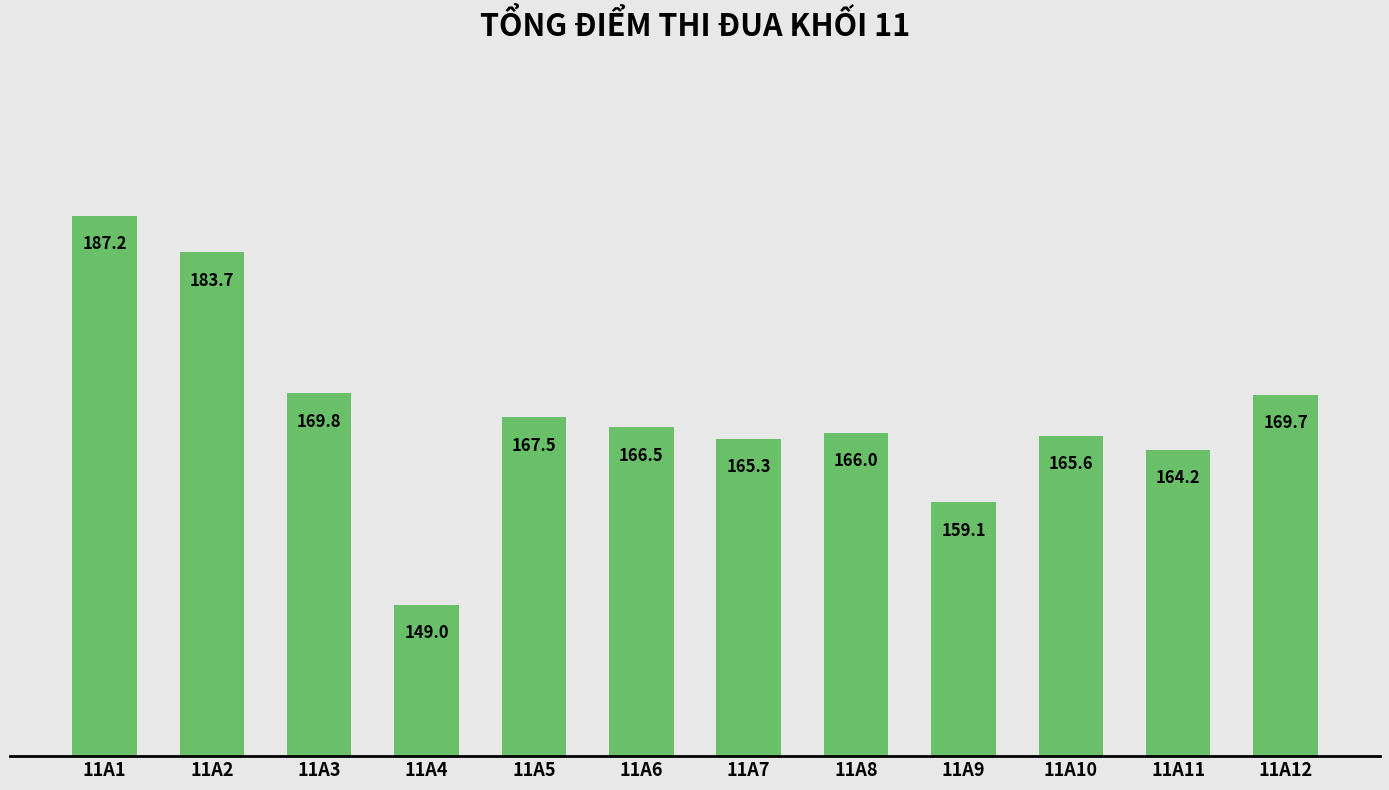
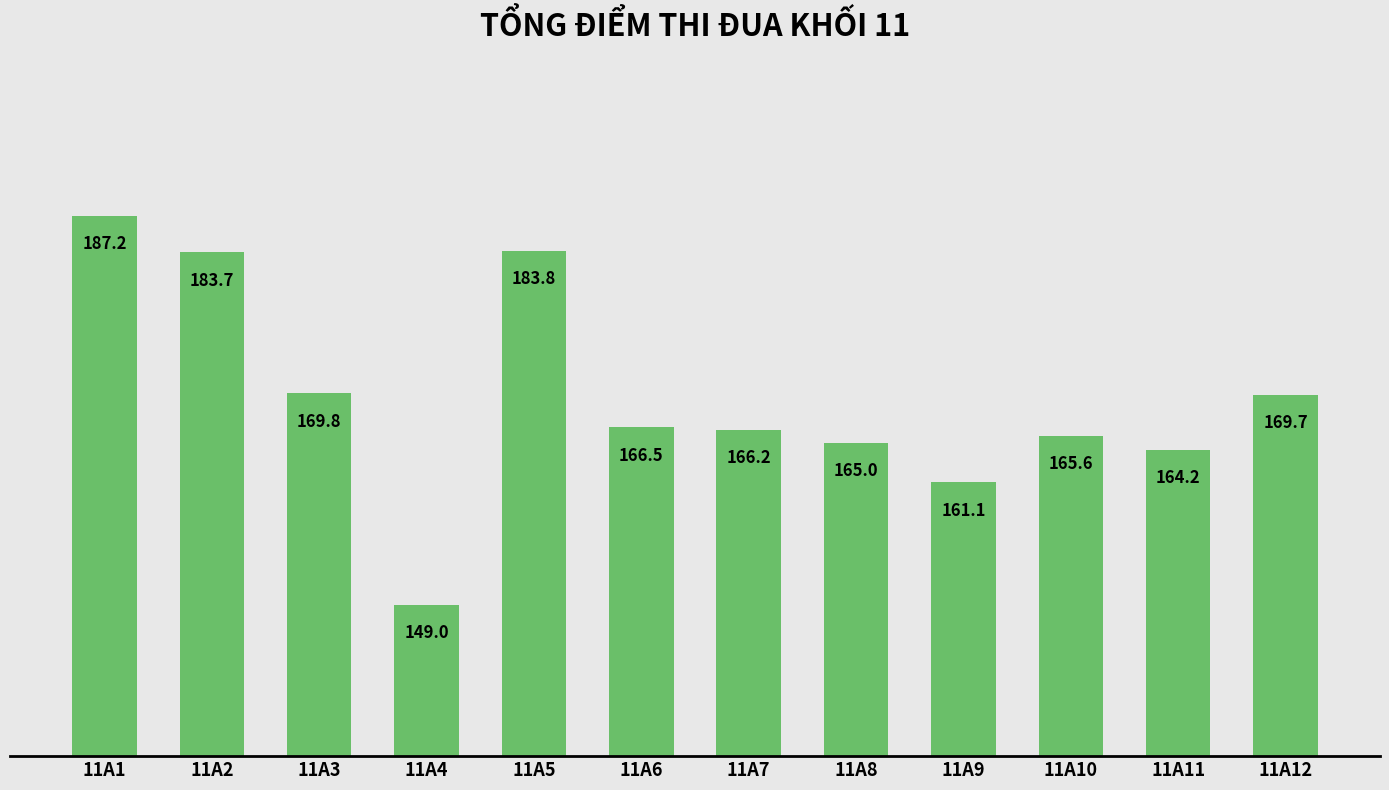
  {
    "11A1": 187.2,
    "11A2": 183.7,
    "11A3": 169.8,
    "11A4": 149.0,
-   "11A5": 167.5,
+   "11A5": 183.8,
    "11A6": 166.5,
-   "11A7": 165.3,
-   "11A8": 166.0,
-   "11A9": 159.1,
+   "11A7": 166.2,
+   "11A8": 165.0,
+   "11A9": 161.1,
    "11A10": 165.6,
    "11A11": 164.2,
    "11A12": 169.7
  }
